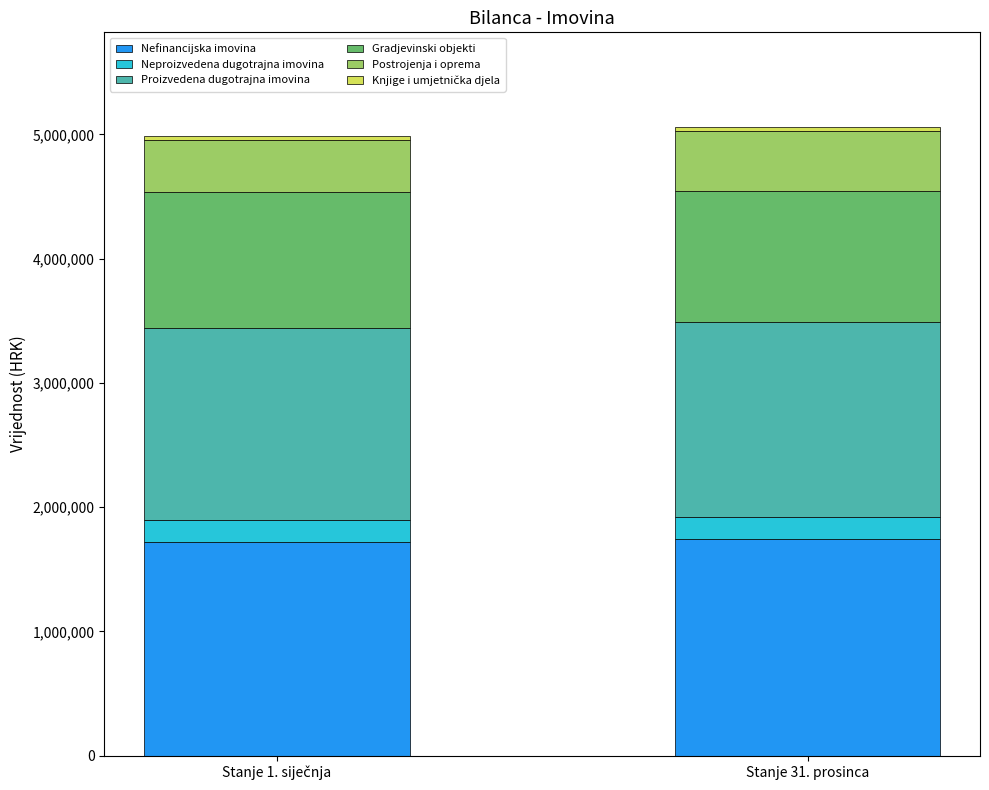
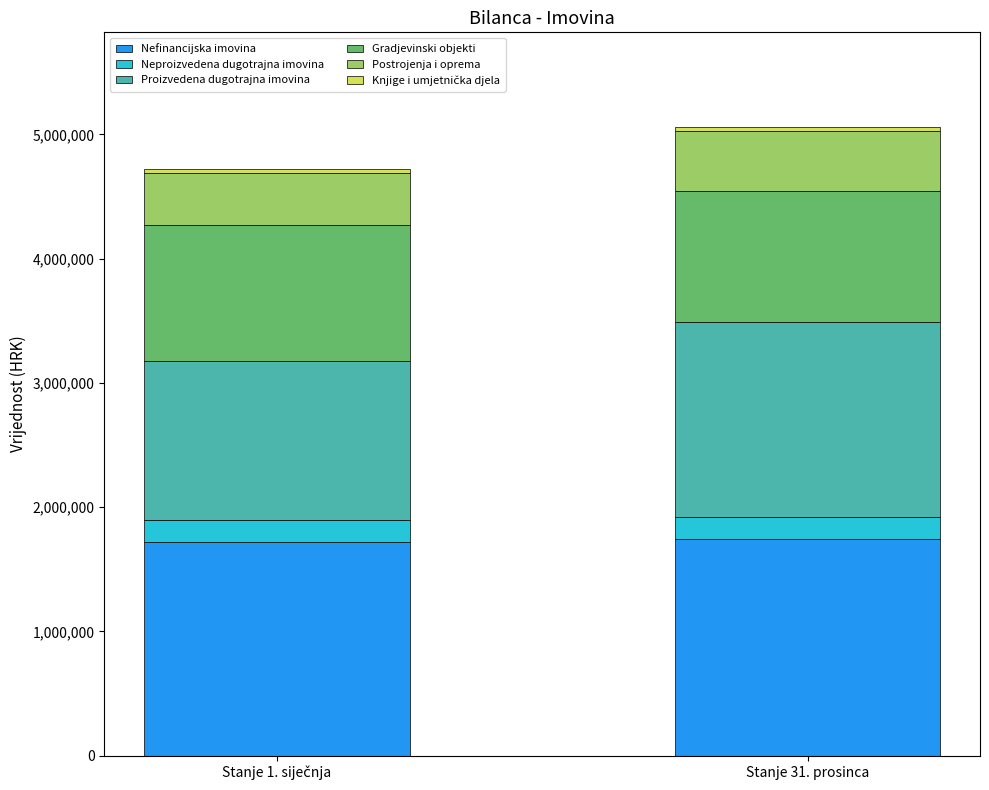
  {
    "Proizvedena dugotrajna imovina": {
-     "Stanje 1. siječnja": "1,550,000",
+     "Stanje 1. siječnja": "1,280,000",
      "Stanje 31. prosinca": "1,570,000"
    },
    "Knjige i umjetnička djela": {
      "Stanje 1. siječnja": "40,000",
      "Stanje 31. prosinca": "40,000"
    }
  }
